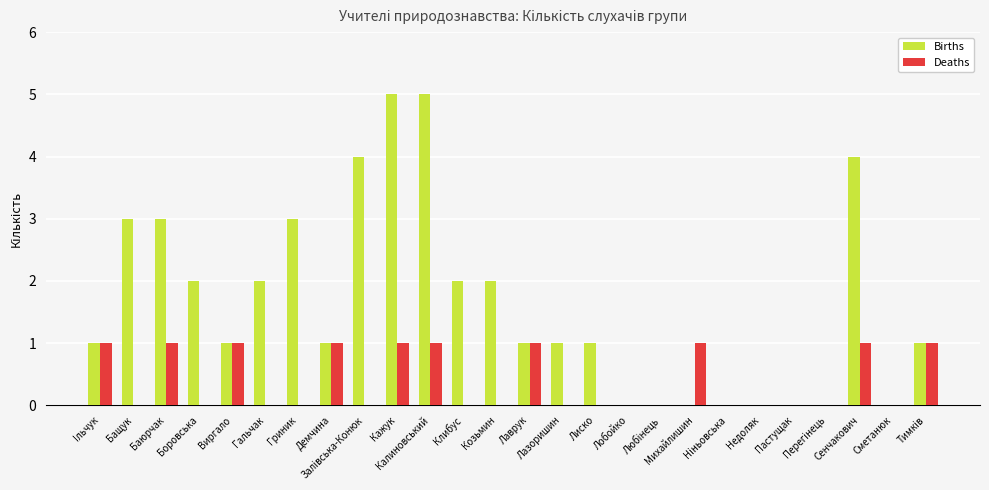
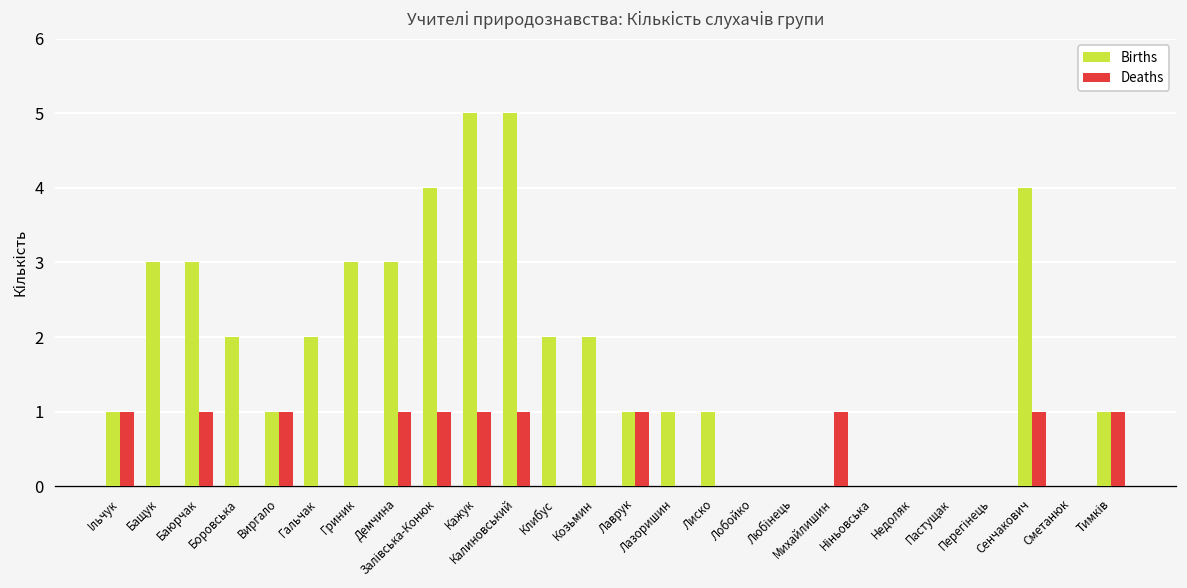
  {
    "Births": {
      "Ільчук": 1,
      "Бащук": 3,
      "Баюрчак": 3,
      "Боровська": 2,
      "Виргало": 1,
      "Гальчак": 2,
      "Гриник": 3,
-     "Демчина": 1,
+     "Демчина": 3,
      "Залівська-Конюк": 4,
      "Кажук": 5,
      "Калиновський": 5,
      "Клибус": 2,
      "Козьмин": 2,
      "Лаврук": 1,
      "Лазоришин": 1,
      "Лиско": 1,
      "Лобойко": 0,
      "Любінець": 0,
      "Михайлишин": 0,
      "Ніньовська": 0,
      "Недоляк": 0,
      "Пастущак": 0,
      "Перегінець": 0,
      "Сенчакович": 4,
      "Сметанюк": 0,
      "Тимків": 1
    },
    "Deaths": {
      "Ільчук": 1,
      "Бащук": 0,
      "Баюрчак": 1,
      "Боровська": 0,
      "Виргало": 1,
      "Гальчак": 0,
      "Гриник": 0,
      "Демчина": 1,
-     "Залівська-Конюк": 0,
+     "Залівська-Конюк": 1,
      "Кажук": 1,
      "Калиновський": 1,
      "Клибус": 0,
      "Козьмин": 0,
      "Лаврук": 1,
      "Лазоришин": 0,
      "Лиско": 0,
      "Лобойко": 0,
      "Любінець": 0,
      "Михайлишин": 1,
      "Ніньовська": 0,
      "Недоляк": 0,
      "Пастущак": 0,
      "Перегінець": 0,
      "Сенчакович": 1,
      "Сметанюк": 0,
      "Тимків": 1
    }
  }
